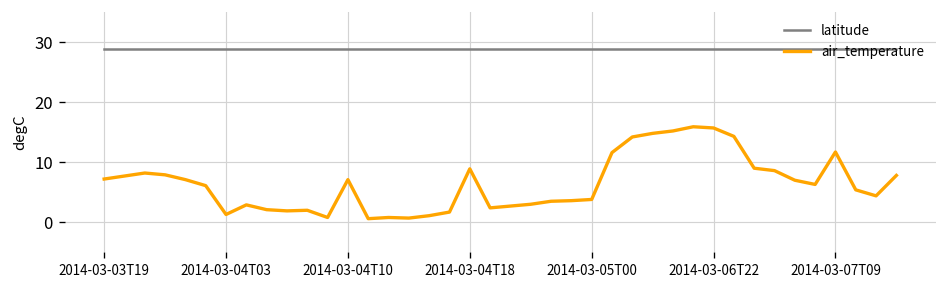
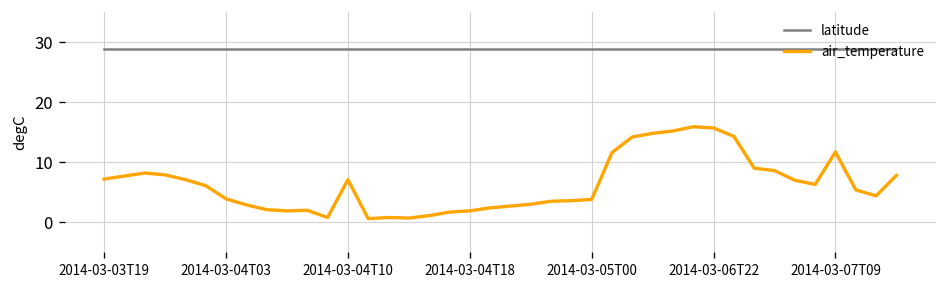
  {
    "latitude": {
      "2014-03-03T19": 29,
      "2014-03-04T03": 29,
      "2014-03-04T10": 29,
      "2014-03-04T18": 29,
      "2014-03-05T00": 29,
      "2014-03-06T22": 29,
      "2014-03-07T09": 29
    },
    "air_temperature": {
      "2014-03-03T19": 7,
-     "2014-03-04T03": 1,
+     "2014-03-04T03": 4,
      "2014-03-04T10": 7,
-     "2014-03-04T18": 9,
+     "2014-03-04T18": 2,
      "2014-03-05T00": 4,
      "2014-03-06T22": 16,
      "2014-03-07T09": 12
    }
  }
